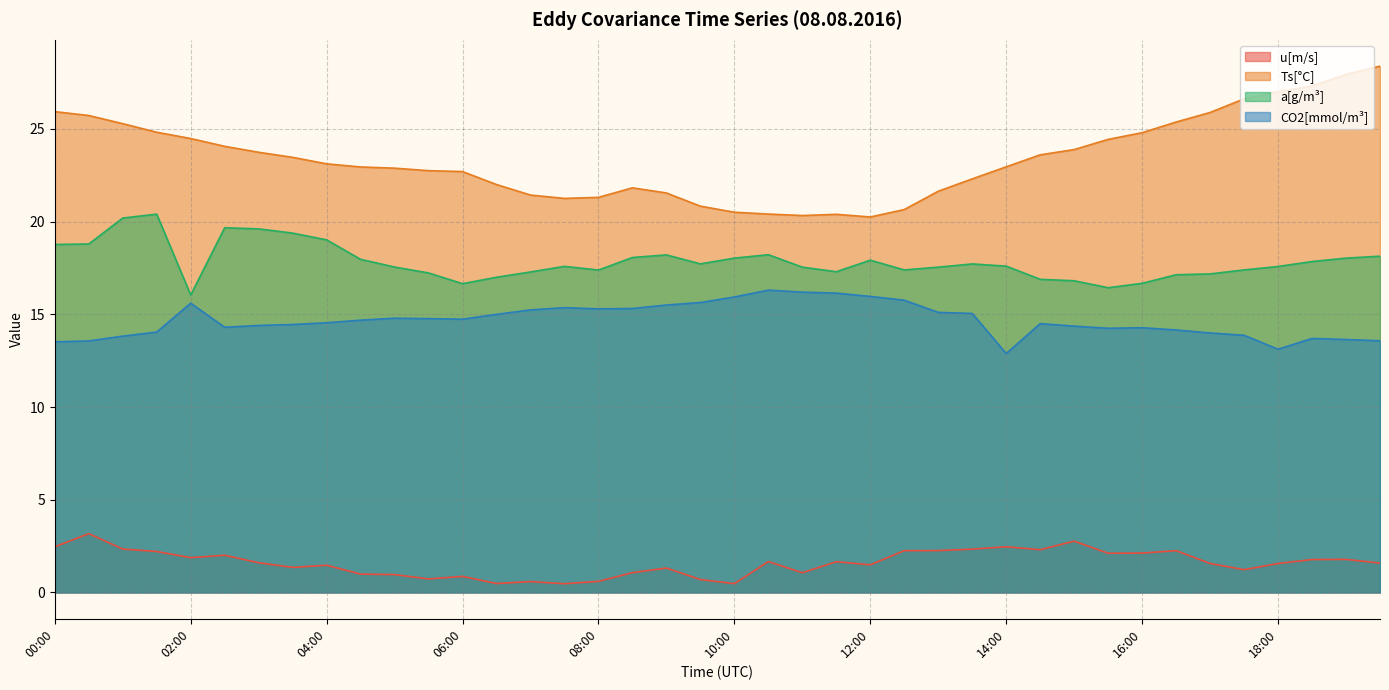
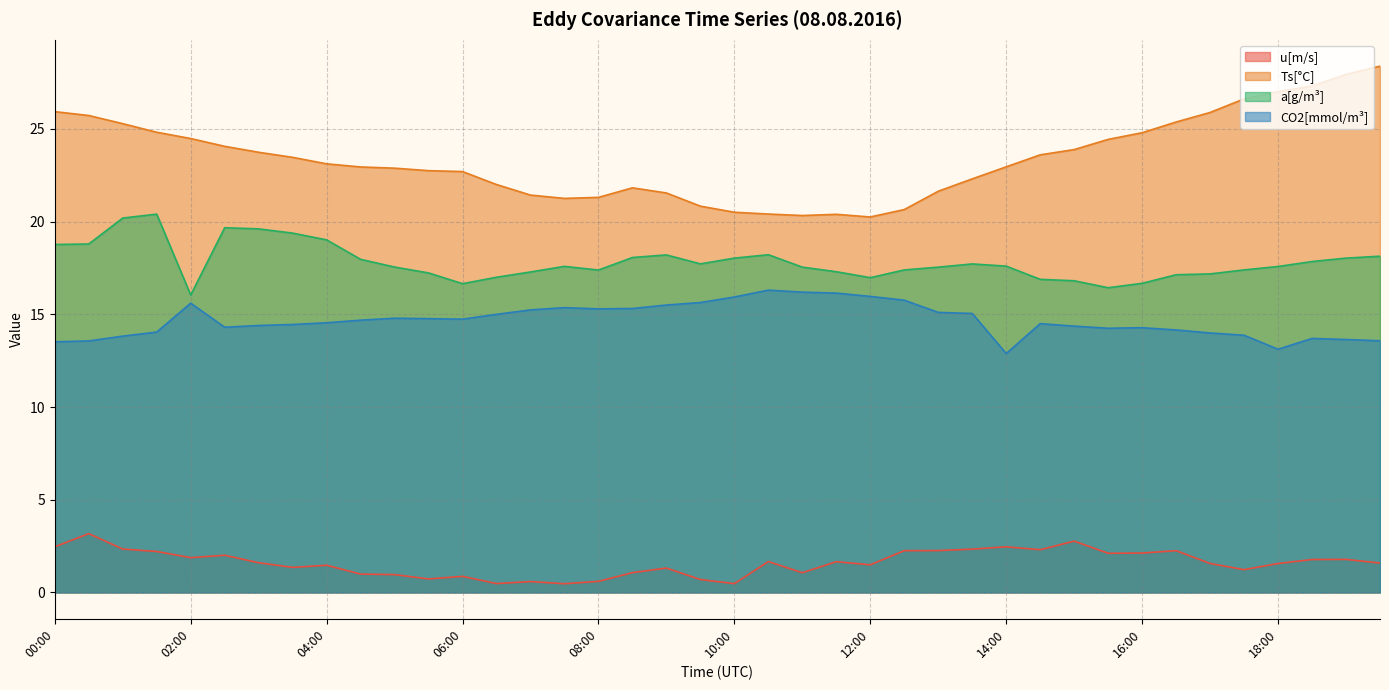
  {
    "a[g/m³]": {
      "00:00": 18.8,
      "02:00": 16.0,
      "04:00": 19.0,
      "06:00": 16.7,
      "08:00": 17.4,
      "10:00": 18.0,
-     "12:00": 17.9,
+     "12:00": 17.0,
      "14:00": 17.6,
      "16:00": 16.7,
      "18:00": 17.6
    },
    "CO2[mmol/m³]": {
      "00:00": 13.5,
      "02:00": 15.6,
      "04:00": 14.5,
      "06:00": 14.7,
      "08:00": 15.3,
      "10:00": 15.9,
      "12:00": 16.0,
      "14:00": 12.9,
      "16:00": 14.3,
      "18:00": 13.1
    }
  }
